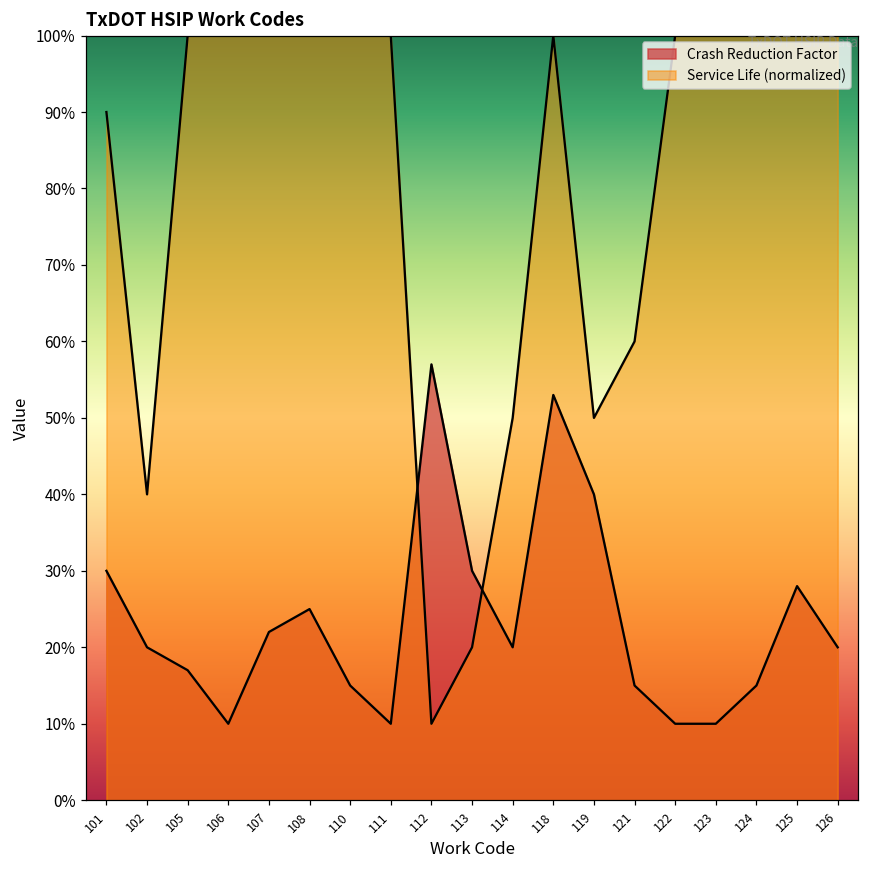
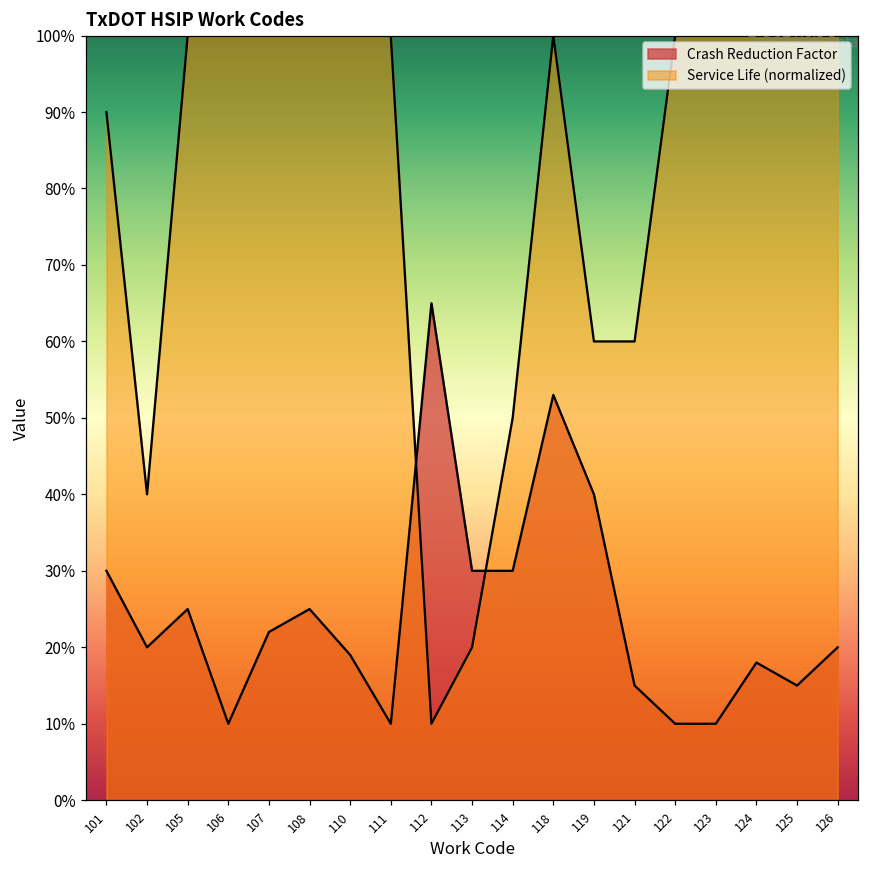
  {
    "Crash Reduction Factor": {
      "101": "30%",
      "102": "20%",
-     "105": "17%",
+     "105": "25%",
      "106": "10%",
      "107": "22%",
      "108": "25%",
-     "110": "15%",
+     "110": "19%",
      "111": "10%",
-     "112": "57%",
+     "112": "65%",
      "113": "30%",
-     "114": "20%",
+     "114": "30%",
      "118": "53%",
      "119": "40%",
      "121": "15%",
      "122": "10%",
      "123": "10%",
-     "124": "15%",
-     "125": "28%",
+     "124": "18%",
+     "125": "15%",
      "126": "20%"
    },
    "Service Life (normalized)": {
      "101": "90%",
      "102": "40%",
      "105": "100%",
      "106": "100%",
      "107": "100%",
      "108": "100%",
      "110": "100%",
      "111": "100%",
      "112": "10%",
      "113": "20%",
      "114": "50%",
      "118": "100%",
-     "119": "50%",
+     "119": "60%",
      "121": "60%",
      "122": "100%",
      "123": "100%",
      "124": "100%",
      "125": "100%",
      "126": "100%"
    }
  }
